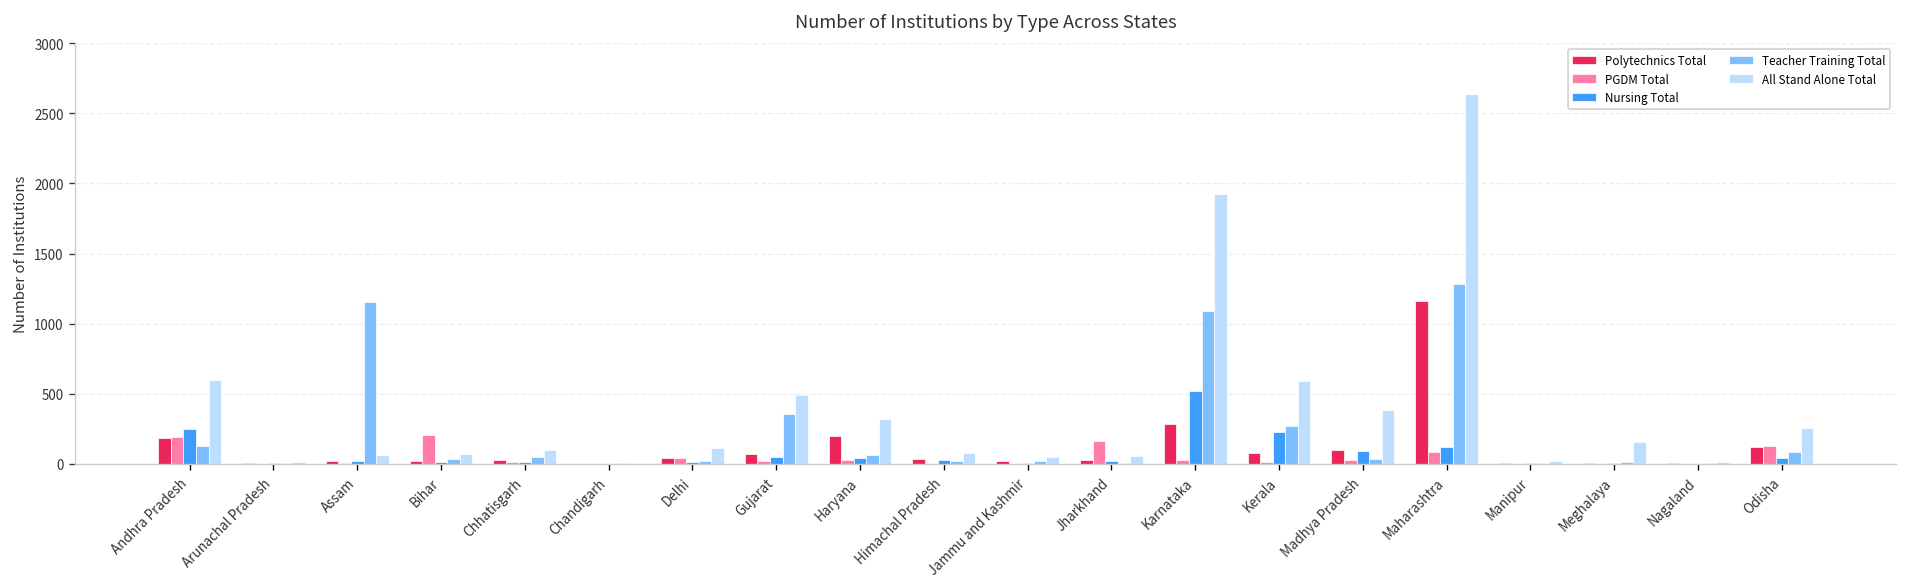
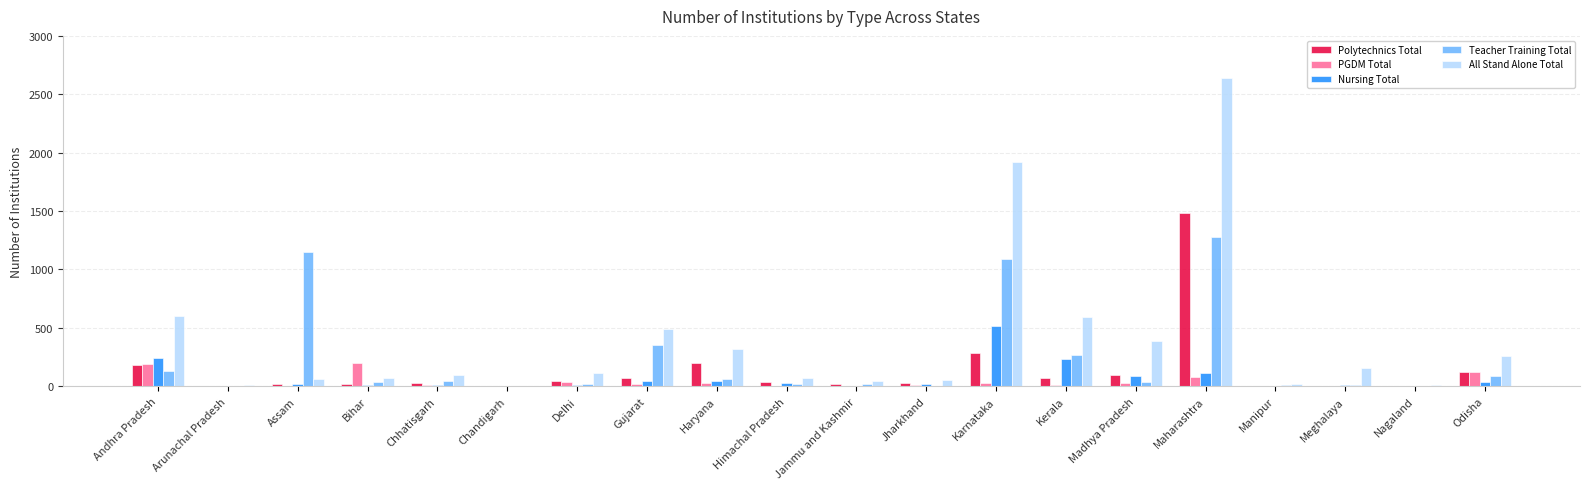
  {
    "Polytechnics Total": {
      "Andhra Pradesh": 180,
      "Chhatisgarh": 30,
      "Delhi": 40,
      "Gujarat": 70,
      "Haryana": 200,
      "Himachal Pradesh": 30,
      "Jharkhand": 30,
      "Karnataka": 280,
      "Kerala": 70,
      "Madhya Pradesh": 100,
-     "Maharashtra": 1160,
+     "Maharashtra": 1480,
      "Odisha": 120
    },
    "PGDM Total": {
      "Andhra Pradesh": 190,
      "Arunachal Pradesh": 0,
      "Bihar": 200,
      "Delhi": 40,
      "Haryana": 20,
      "Himachal Pradesh": 0,
      "Jammu and Kashmir": 0,
-     "Jharkhand": 160,
+     "Jharkhand": 10,
      "Karnataka": 30,
      "Madhya Pradesh": 20,
      "Maharashtra": 80,
      "Manipur": 0,
      "Nagaland": 0,
      "Odisha": 130
    },
    "Nursing Total": {
      "Andhra Pradesh": 250,
      "Chandigarh": 0,
      "Gujarat": 50,
      "Haryana": 40,
      "Himachal Pradesh": 20,
      "Karnataka": 520,
      "Kerala": 230,
      "Madhya Pradesh": 90,
      "Maharashtra": 120,
      "Odisha": 40
    },
    "Teacher Training Total": {
      "Andhra Pradesh": 130,
      "Assam": 1150,
      "Bihar": 40,
      "Chhatisgarh": 50,
      "Gujarat": 360,
      "Haryana": 60,
      "Jammu and Kashmir": 20,
      "Karnataka": 1090,
      "Kerala": 270,
      "Madhya Pradesh": 30,
      "Maharashtra": 1280,
      "Odisha": 90
    },
    "All Stand Alone Total": {
      "Andhra Pradesh": 600,
      "Assam": 60,
      "Bihar": 70,
      "Chhatisgarh": 100,
      "Delhi": 110,
      "Gujarat": 490,
      "Haryana": 320,
      "Himachal Pradesh": 80,
      "Jammu and Kashmir": 50,
      "Jharkhand": 60,
      "Karnataka": 1920,
      "Kerala": 590,
      "Madhya Pradesh": 380,
      "Maharashtra": 2640,
      "Meghalaya": 150,
      "Odisha": 260
    }
  }
